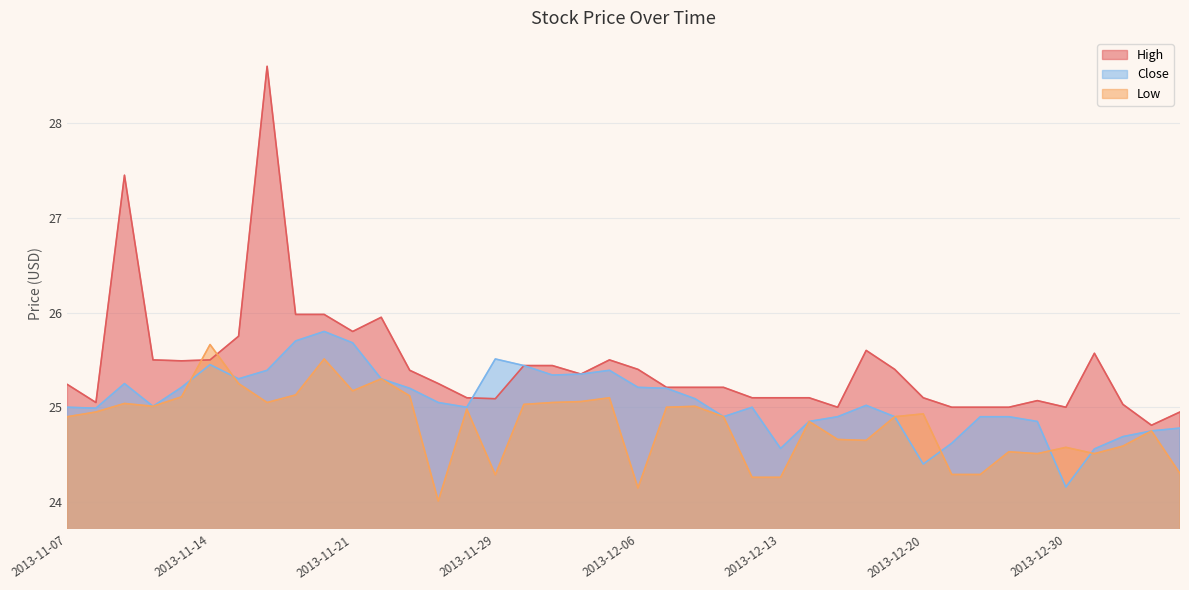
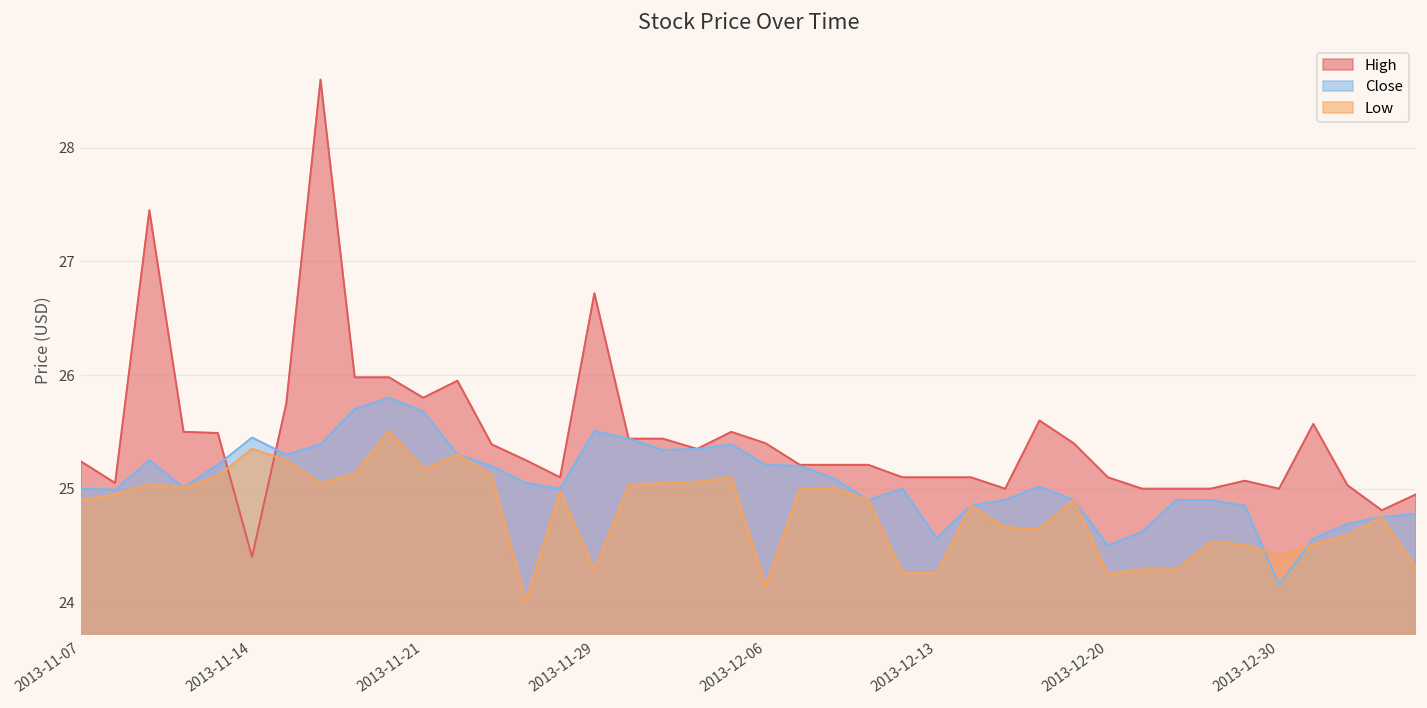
  {
    "High": {
      "2013-11-07": 25.2,
-     "2013-11-14": 25.5,
+     "2013-11-14": 24.4,
      "2013-11-21": 25.8,
-     "2013-11-29": 25.1,
+     "2013-11-29": 26.7,
      "2013-12-06": 25.4,
      "2013-12-13": 25.1,
      "2013-12-20": 25.1,
      "2013-12-30": 25.0
    },
    "Close": {
      "2013-11-07": 25.0,
      "2013-11-14": 25.5,
      "2013-11-21": 25.7,
      "2013-11-29": 25.5,
      "2013-12-06": 25.2,
      "2013-12-13": 24.6,
-     "2013-12-20": 24.4,
+     "2013-12-20": 24.5,
      "2013-12-30": 24.2
    },
    "Low": {
      "2013-11-07": 24.9,
-     "2013-11-14": 25.7,
+     "2013-11-14": 25.4,
      "2013-11-21": 25.2,
      "2013-11-29": 24.3,
      "2013-12-06": 24.1,
      "2013-12-13": 24.3,
-     "2013-12-20": 24.9,
-     "2013-12-30": 24.6
+     "2013-12-20": 24.3,
+     "2013-12-30": 24.4
    }
  }
